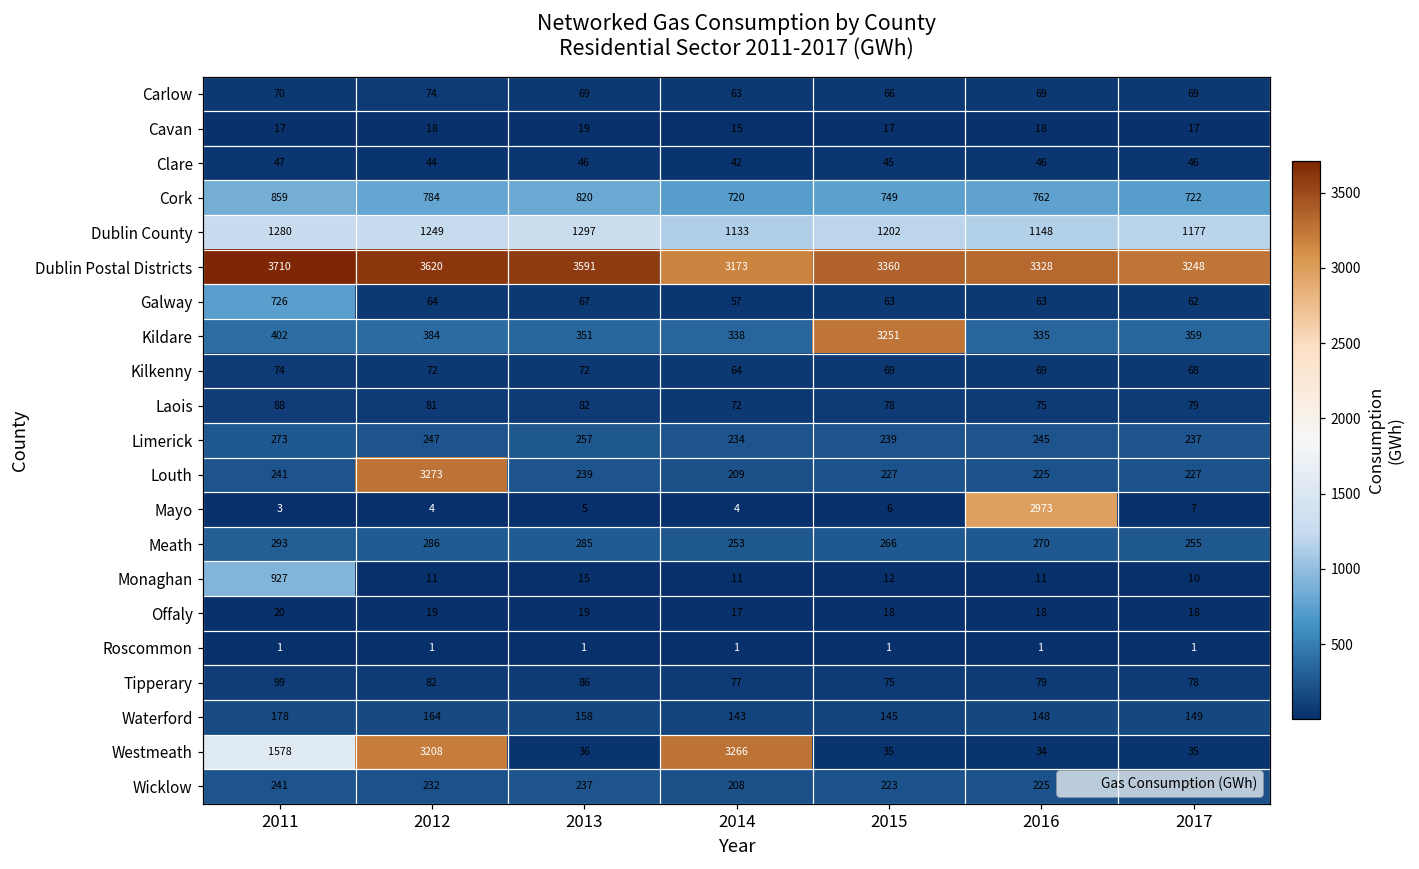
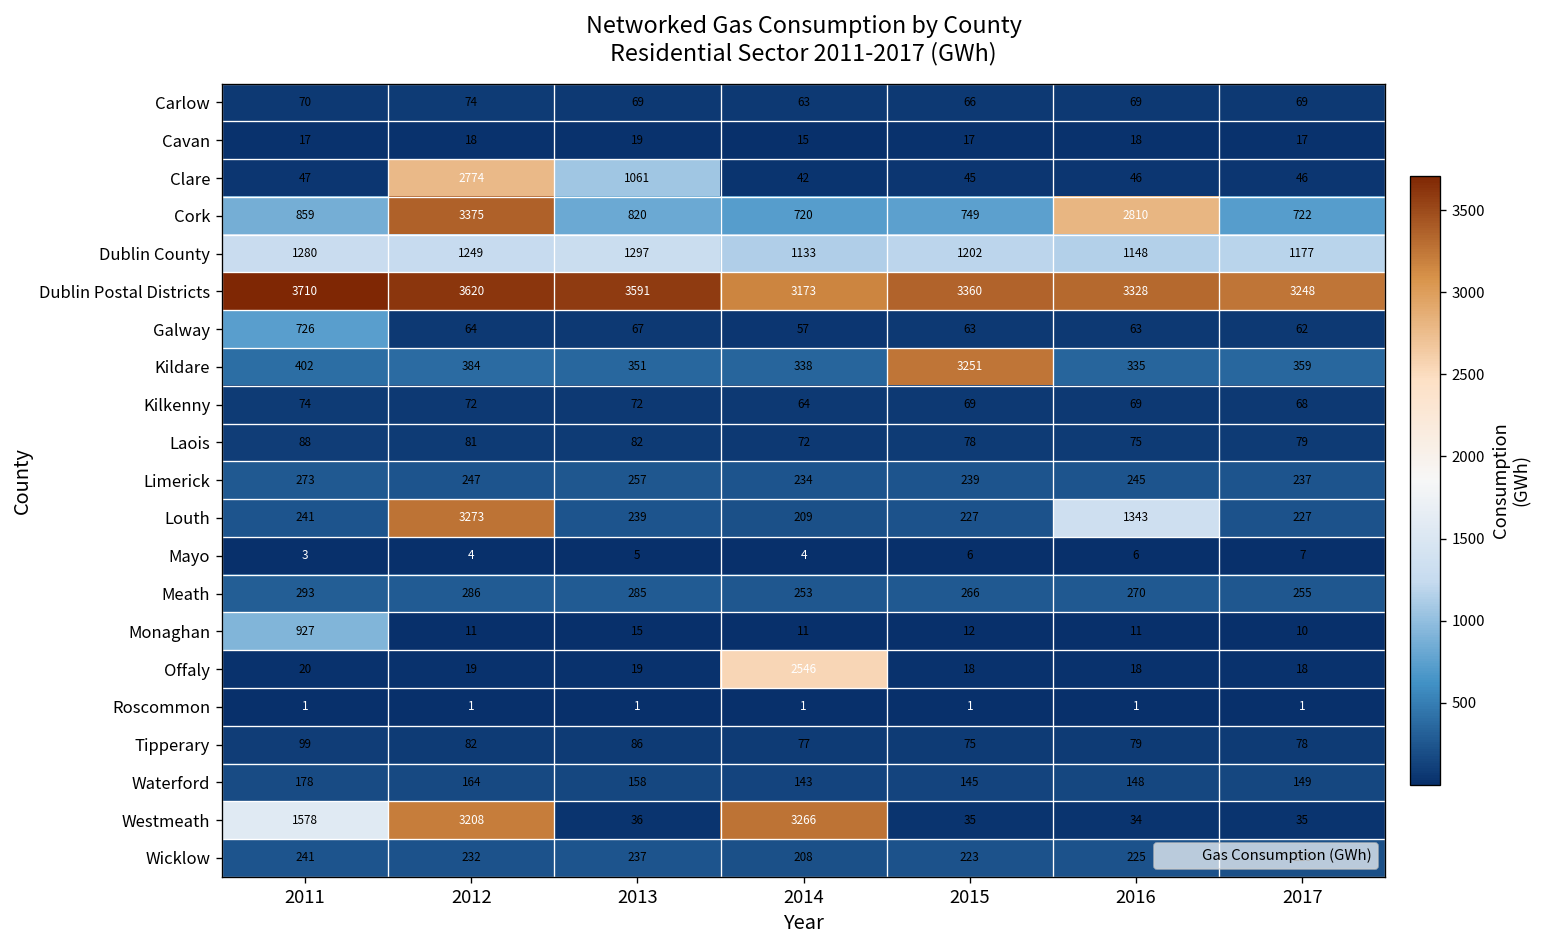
  {
    "Carlow": {
      "2011": 70,
      "2012": 74,
      "2013": 69,
      "2014": 63,
      "2015": 66,
      "2016": 69,
      "2017": 69
    },
    "Cavan": {
      "2011": 17,
      "2012": 18,
      "2013": 19,
      "2014": 15,
      "2015": 17,
      "2016": 18,
      "2017": 17
    },
    "Clare": {
      "2011": 47,
-     "2012": 44,
-     "2013": 46,
+     "2012": 2774,
+     "2013": 1061,
      "2014": 42,
      "2015": 45,
      "2016": 46,
      "2017": 46
    },
    "Cork": {
      "2011": 859,
-     "2012": 784,
+     "2012": 3375,
      "2013": 820,
      "2014": 720,
      "2015": 749,
-     "2016": 762,
+     "2016": 2810,
      "2017": 722
    },
    "Dublin County": {
      "2011": 1280,
      "2012": 1249,
      "2013": 1297,
      "2014": 1133,
      "2015": 1202,
      "2016": 1148,
      "2017": 1177
    },
    "Dublin Postal Districts": {
      "2011": 3710,
      "2012": 3620,
      "2013": 3591,
      "2014": 3173,
      "2015": 3360,
      "2016": 3328,
      "2017": 3248
    },
    "Galway": {
      "2011": 726,
      "2012": 64,
      "2013": 67,
      "2014": 57,
      "2015": 63,
      "2016": 63,
      "2017": 62
    },
    "Kildare": {
      "2011": 402,
      "2012": 384,
      "2013": 351,
      "2014": 338,
      "2015": 3251,
      "2016": 335,
      "2017": 359
    },
    "Kilkenny": {
      "2011": 74,
      "2012": 72,
      "2013": 72,
      "2014": 64,
      "2015": 69,
      "2016": 69,
      "2017": 68
    },
    "Laois": {
      "2011": 88,
      "2012": 81,
      "2013": 82,
      "2014": 72,
      "2015": 78,
      "2016": 75,
      "2017": 79
    },
    "Limerick": {
      "2011": 273,
      "2012": 247,
      "2013": 257,
      "2014": 234,
      "2015": 239,
      "2016": 245,
      "2017": 237
    },
    "Louth": {
      "2011": 241,
      "2012": 3273,
      "2013": 239,
      "2014": 209,
      "2015": 227,
-     "2016": 225,
+     "2016": 1343,
      "2017": 227
    },
    "Mayo": {
      "2011": 3,
      "2012": 4,
      "2013": 5,
      "2014": 4,
      "2015": 6,
-     "2016": 2973,
+     "2016": 6,
      "2017": 7
    },
    "Meath": {
      "2011": 293,
      "2012": 286,
      "2013": 285,
      "2014": 253,
      "2015": 266,
      "2016": 270,
      "2017": 255
    },
    "Monaghan": {
      "2011": 927,
      "2012": 11,
      "2013": 15,
      "2014": 11,
      "2015": 12,
      "2016": 11,
      "2017": 10
    },
    "Offaly": {
      "2011": 20,
      "2012": 19,
      "2013": 19,
-     "2014": 17,
+     "2014": 2546,
      "2015": 18,
      "2016": 18,
      "2017": 18
    },
    "Roscommon": {
      "2011": 1,
      "2012": 1,
      "2013": 1,
      "2014": 1,
      "2015": 1,
      "2016": 1,
      "2017": 1
    },
    "Tipperary": {
      "2011": 99,
      "2012": 82,
      "2013": 86,
      "2014": 77,
      "2015": 75,
      "2016": 79,
      "2017": 78
    },
    "Waterford": {
      "2011": 178,
      "2012": 164,
      "2013": 158,
      "2014": 143,
      "2015": 145,
      "2016": 148,
      "2017": 149
    },
    "Westmeath": {
      "2011": 1578,
      "2012": 3208,
      "2013": 36,
      "2014": 3266,
      "2015": 35,
      "2016": 34,
      "2017": 35
    },
    "Wicklow": {
      "2011": 241,
      "2012": 232,
      "2013": 237,
      "2014": 208,
      "2015": 223,
      "2016": 225
    }
  }
